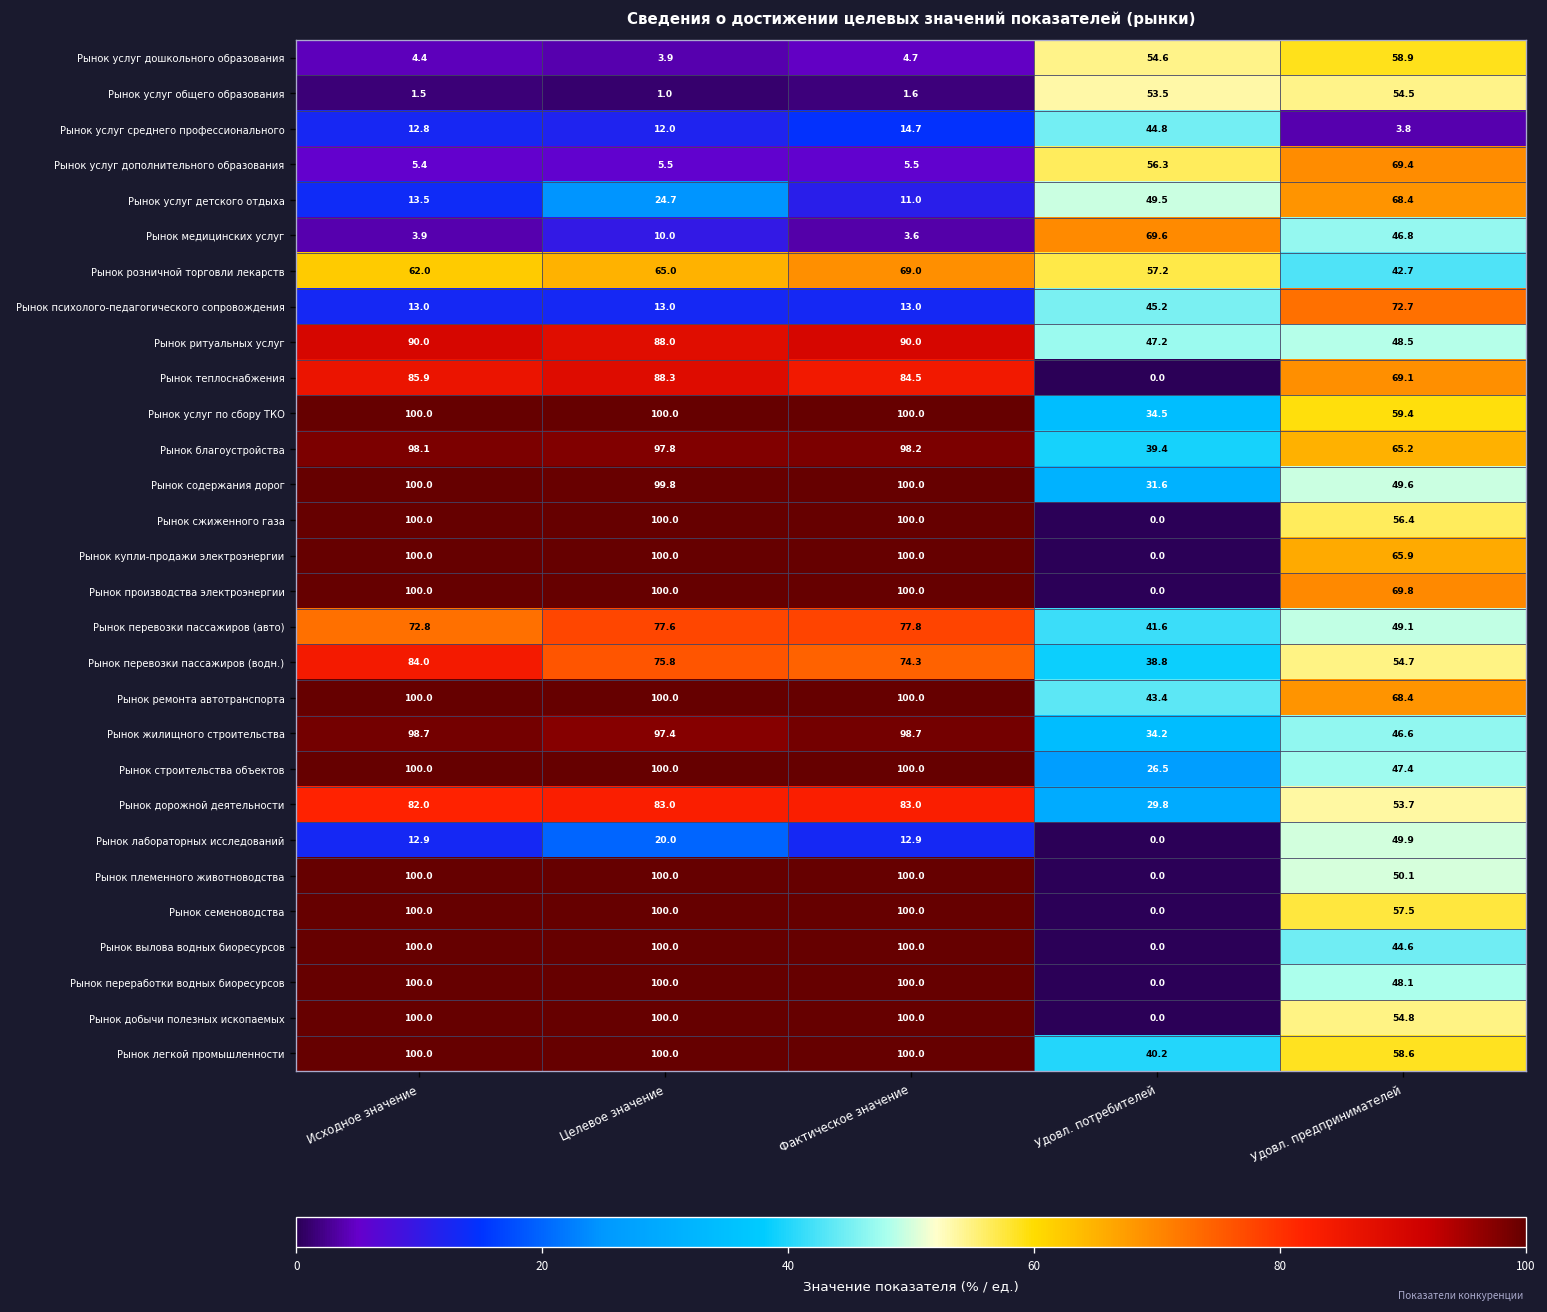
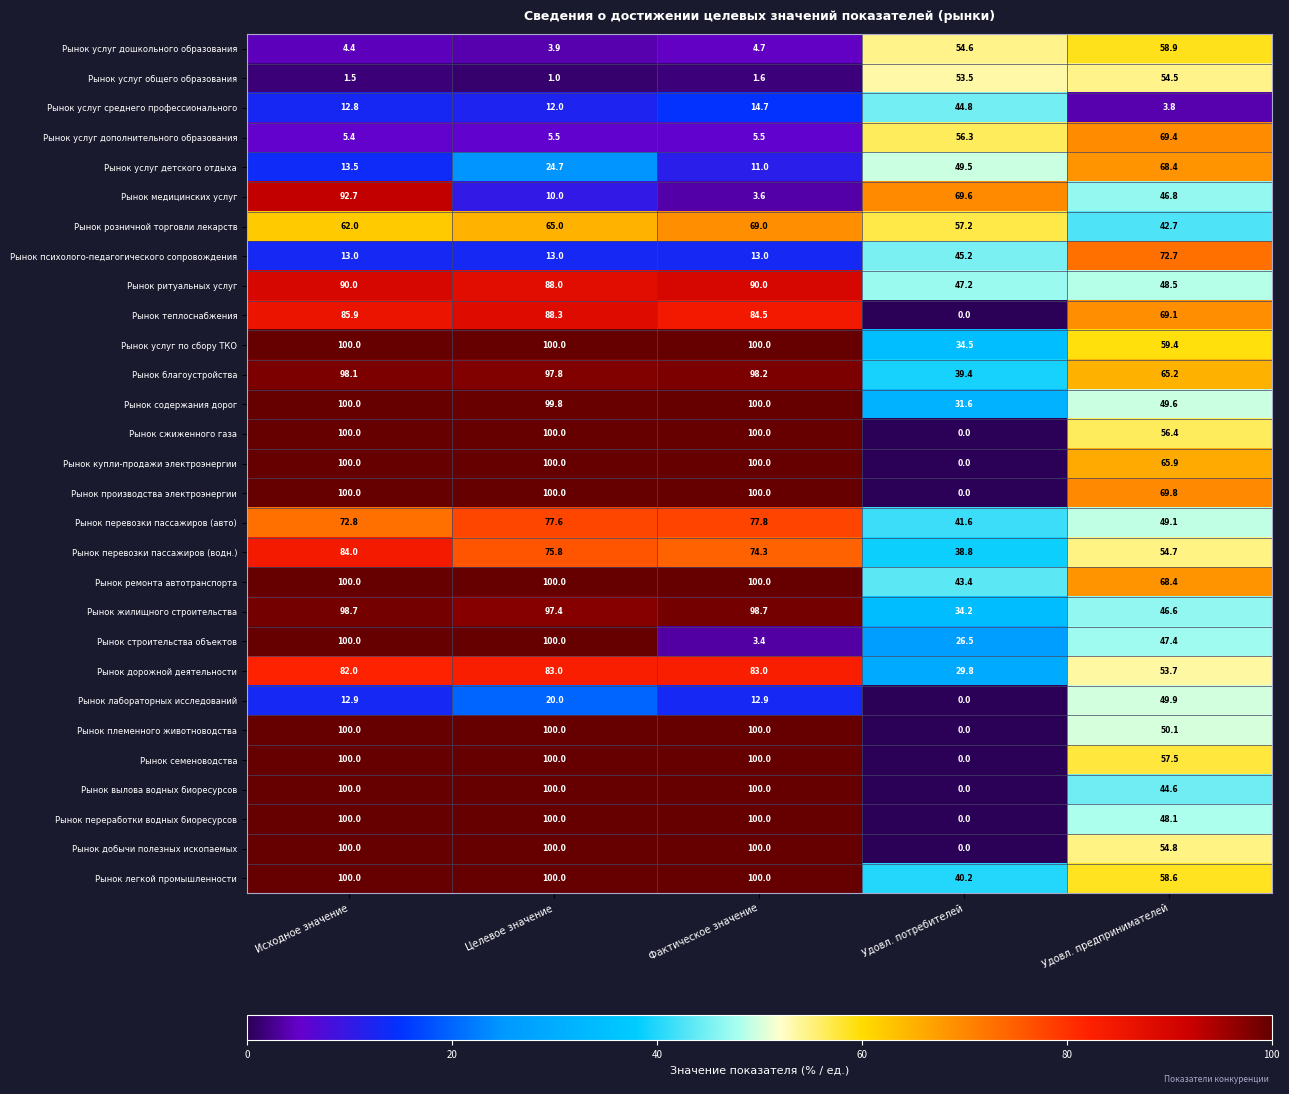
  {
    "Рынок услуг дошкольного образования": {
      "Исходное значение": 4.4,
      "Целевое значение": 3.9,
      "Фактическое значение": 4.7,
      "Удовл. потребителей": 54.6,
      "Удовл. предпринимателей": 58.9
    },
    "Рынок услуг общего образования": {
      "Исходное значение": 1.5,
      "Целевое значение": 1.0,
      "Фактическое значение": 1.6,
      "Удовл. потребителей": 53.5,
      "Удовл. предпринимателей": 54.5
    },
    "Рынок услуг среднего профессионального": {
      "Исходное значение": 12.8,
      "Целевое значение": 12.0,
      "Фактическое значение": 14.7,
      "Удовл. потребителей": 44.8,
      "Удовл. предпринимателей": 3.8
    },
    "Рынок услуг дополнительного образования": {
      "Исходное значение": 5.4,
      "Целевое значение": 5.5,
      "Фактическое значение": 5.5,
      "Удовл. потребителей": 56.3,
      "Удовл. предпринимателей": 69.4
    },
    "Рынок услуг детского отдыха": {
      "Исходное значение": 13.5,
      "Целевое значение": 24.7,
      "Фактическое значение": 11.0,
      "Удовл. потребителей": 49.5,
      "Удовл. предпринимателей": 68.4
    },
    "Рынок медицинских услуг": {
-     "Исходное значение": 3.9,
+     "Исходное значение": 92.7,
      "Целевое значение": 10.0,
      "Фактическое значение": 3.6,
      "Удовл. потребителей": 69.6,
      "Удовл. предпринимателей": 46.8
    },
    "Рынок розничной торговли лекарств": {
      "Исходное значение": 62.0,
      "Целевое значение": 65.0,
      "Фактическое значение": 69.0,
      "Удовл. потребителей": 57.2,
      "Удовл. предпринимателей": 42.7
    },
    "Рынок психолого-педагогического сопровождения": {
      "Исходное значение": 13.0,
      "Целевое значение": 13.0,
      "Фактическое значение": 13.0,
      "Удовл. потребителей": 45.2,
      "Удовл. предпринимателей": 72.7
    },
    "Рынок ритуальных услуг": {
      "Исходное значение": 90.0,
      "Целевое значение": 88.0,
      "Фактическое значение": 90.0,
      "Удовл. потребителей": 47.2,
      "Удовл. предпринимателей": 48.5
    },
    "Рынок теплоснабжения": {
      "Исходное значение": 85.9,
      "Целевое значение": 88.3,
      "Фактическое значение": 84.5,
      "Удовл. потребителей": 0.0,
      "Удовл. предпринимателей": 69.1
    },
    "Рынок услуг по сбору ТКО": {
      "Исходное значение": 100.0,
      "Целевое значение": 100.0,
      "Фактическое значение": 100.0,
      "Удовл. потребителей": 34.5,
      "Удовл. предпринимателей": 59.4
    },
    "Рынок благоустройства": {
      "Исходное значение": 98.1,
      "Целевое значение": 97.8,
      "Фактическое значение": 98.2,
      "Удовл. потребителей": 39.4,
      "Удовл. предпринимателей": 65.2
    },
    "Рынок содержания дорог": {
      "Исходное значение": 100.0,
      "Целевое значение": 99.8,
      "Фактическое значение": 100.0,
      "Удовл. потребителей": 31.6,
      "Удовл. предпринимателей": 49.6
    },
    "Рынок сжиженного газа": {
      "Исходное значение": 100.0,
      "Целевое значение": 100.0,
      "Фактическое значение": 100.0,
      "Удовл. потребителей": 0.0,
      "Удовл. предпринимателей": 56.4
    },
    "Рынок купли-продажи электроэнергии": {
      "Исходное значение": 100.0,
      "Целевое значение": 100.0,
      "Фактическое значение": 100.0,
      "Удовл. потребителей": 0.0,
      "Удовл. предпринимателей": 65.9
    },
    "Рынок производства электроэнергии": {
      "Исходное значение": 100.0,
      "Целевое значение": 100.0,
      "Фактическое значение": 100.0,
      "Удовл. потребителей": 0.0,
      "Удовл. предпринимателей": 69.8
    },
    "Рынок перевозки пассажиров (авто)": {
      "Исходное значение": 72.8,
      "Целевое значение": 77.6,
      "Фактическое значение": 77.8,
      "Удовл. потребителей": 41.6,
      "Удовл. предпринимателей": 49.1
    },
    "Рынок перевозки пассажиров (водн.)": {
      "Исходное значение": 84.0,
      "Целевое значение": 75.8,
      "Фактическое значение": 74.3,
      "Удовл. потребителей": 38.8,
      "Удовл. предпринимателей": 54.7
    },
    "Рынок ремонта автотранспорта": {
      "Исходное значение": 100.0,
      "Целевое значение": 100.0,
      "Фактическое значение": 100.0,
      "Удовл. потребителей": 43.4,
      "Удовл. предпринимателей": 68.4
    },
    "Рынок жилищного строительства": {
      "Исходное значение": 98.7,
      "Целевое значение": 97.4,
      "Фактическое значение": 98.7,
      "Удовл. потребителей": 34.2,
      "Удовл. предпринимателей": 46.6
    },
    "Рынок строительства объектов": {
      "Исходное значение": 100.0,
      "Целевое значение": 100.0,
-     "Фактическое значение": 100.0,
+     "Фактическое значение": 3.4,
      "Удовл. потребителей": 26.5,
      "Удовл. предпринимателей": 47.4
    },
    "Рынок дорожной деятельности": {
      "Исходное значение": 82.0,
      "Целевое значение": 83.0,
      "Фактическое значение": 83.0,
      "Удовл. потребителей": 29.8,
      "Удовл. предпринимателей": 53.7
    },
    "Рынок лабораторных исследований": {
      "Исходное значение": 12.9,
      "Целевое значение": 20.0,
      "Фактическое значение": 12.9,
      "Удовл. потребителей": 0.0,
      "Удовл. предпринимателей": 49.9
    },
    "Рынок племенного животноводства": {
      "Исходное значение": 100.0,
      "Целевое значение": 100.0,
      "Фактическое значение": 100.0,
      "Удовл. потребителей": 0.0,
      "Удовл. предпринимателей": 50.1
    },
    "Рынок семеноводства": {
      "Исходное значение": 100.0,
      "Целевое значение": 100.0,
      "Фактическое значение": 100.0,
      "Удовл. потребителей": 0.0,
      "Удовл. предпринимателей": 57.5
    },
    "Рынок вылова водных биоресурсов": {
      "Исходное значение": 100.0,
      "Целевое значение": 100.0,
      "Фактическое значение": 100.0,
      "Удовл. потребителей": 0.0,
      "Удовл. предпринимателей": 44.6
    },
    "Рынок переработки водных биоресурсов": {
      "Исходное значение": 100.0,
      "Целевое значение": 100.0,
      "Фактическое значение": 100.0,
      "Удовл. потребителей": 0.0,
      "Удовл. предпринимателей": 48.1
    },
    "Рынок добычи полезных ископаемых": {
      "Исходное значение": 100.0,
      "Целевое значение": 100.0,
      "Фактическое значение": 100.0,
      "Удовл. потребителей": 0.0,
      "Удовл. предпринимателей": 54.8
    },
    "Рынок легкой промышленности": {
      "Исходное значение": 100.0,
      "Целевое значение": 100.0,
      "Фактическое значение": 100.0,
      "Удовл. потребителей": 40.2,
      "Удовл. предпринимателей": 58.6
    }
  }
